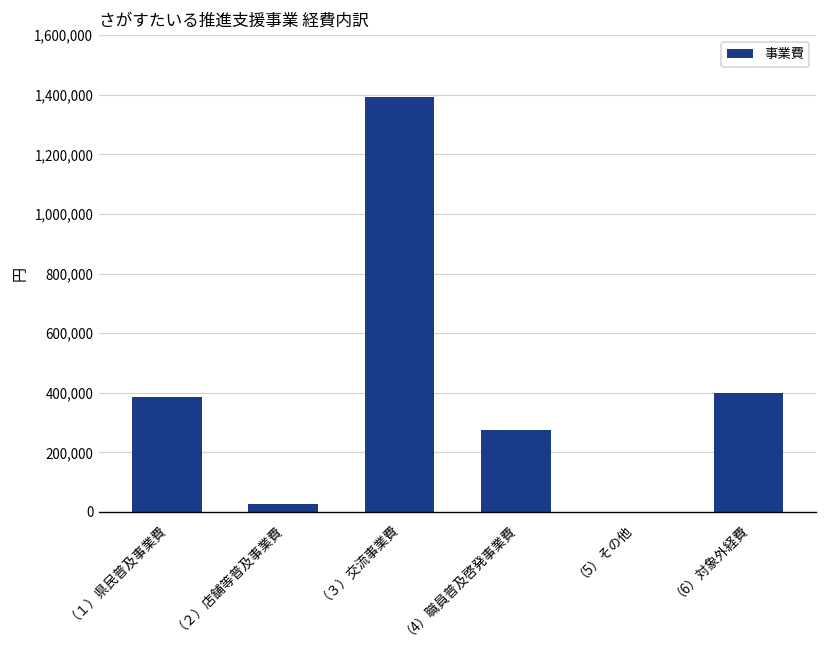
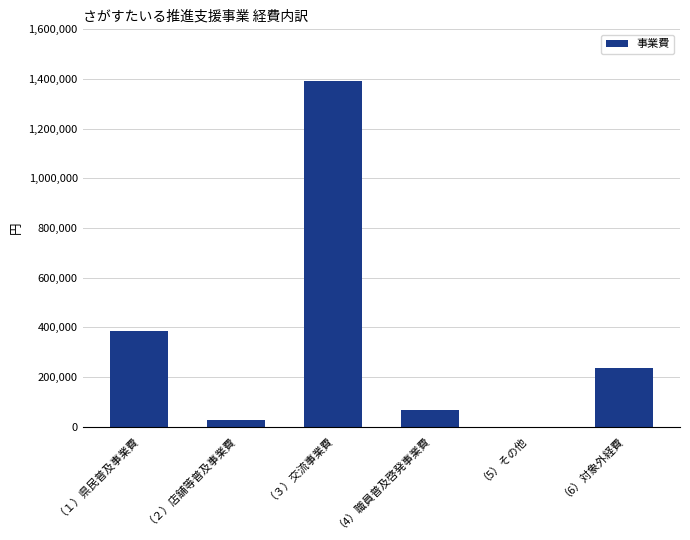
  {
    "（１）県民普及事業費": "390,000",
    "（２）店舗等普及事業費": "30,000",
    "（３）交流事業費": "1,390,000",
-   "（4）職員普及啓発事業費": "270,000",
+   "（4）職員普及啓発事業費": "70,000",
    "（5）その他": "0",
-   "（6）対象外経費": "400,000"
+   "（6）対象外経費": "240,000"
  }
